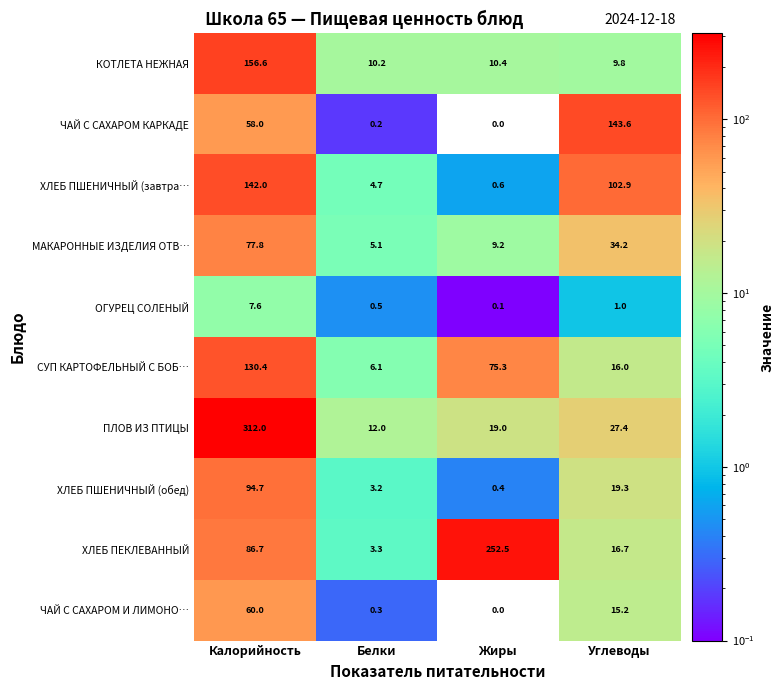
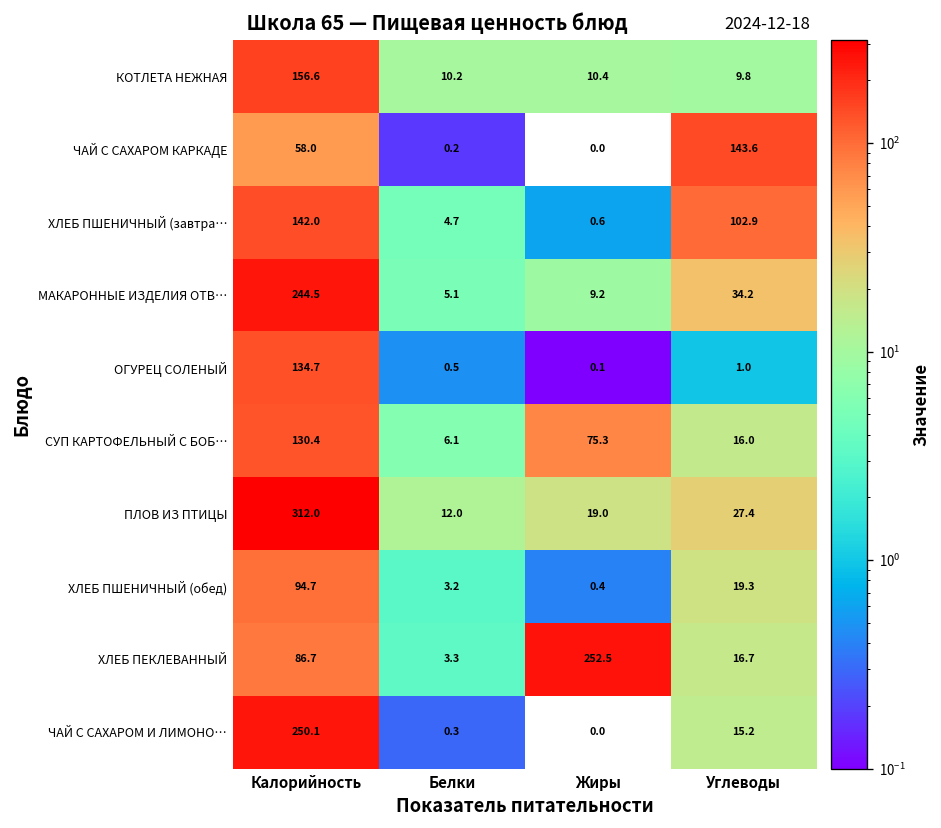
  {
    "КОТЛЕТА НЕЖНАЯ": {
      "Калорийность": 156.6,
      "Белки": 10.2,
      "Жиры": 10.4,
      "Углеводы": 9.8
    },
    "ЧАЙ С САХАРОМ КАРКАДЕ": {
      "Калорийность": 58.0,
      "Белки": 0.2,
      "Жиры": 0.0,
      "Углеводы": 143.6
    },
    "ХЛЕБ ПШЕНИЧНЫЙ (завтра…": {
      "Калорийность": 142.0,
      "Белки": 4.7,
      "Жиры": 0.6,
      "Углеводы": 102.9
    },
    "МАКАРОННЫЕ ИЗДЕЛИЯ ОТВ…": {
-     "Калорийность": 77.8,
+     "Калорийность": 244.5,
      "Белки": 5.1,
      "Жиры": 9.2,
      "Углеводы": 34.2
    },
    "ОГУРЕЦ СОЛЕНЫЙ": {
-     "Калорийность": 7.6,
+     "Калорийность": 134.7,
      "Белки": 0.5,
      "Жиры": 0.1,
      "Углеводы": 1.0
    },
    "СУП КАРТОФЕЛЬНЫЙ С БОБ…": {
      "Калорийность": 130.4,
      "Белки": 6.1,
      "Жиры": 75.3,
      "Углеводы": 16.0
    },
    "ПЛОВ ИЗ ПТИЦЫ": {
      "Калорийность": 312.0,
      "Белки": 12.0,
      "Жиры": 19.0,
      "Углеводы": 27.4
    },
    "ХЛЕБ ПШЕНИЧНЫЙ (обед)": {
      "Калорийность": 94.7,
      "Белки": 3.2,
      "Жиры": 0.4,
      "Углеводы": 19.3
    },
    "ХЛЕБ ПЕКЛЕВАННЫЙ": {
      "Калорийность": 86.7,
      "Белки": 3.3,
      "Жиры": 252.5,
      "Углеводы": 16.7
    },
    "ЧАЙ С САХАРОМ И ЛИМОНО…": {
-     "Калорийность": 60.0,
+     "Калорийность": 250.1,
      "Белки": 0.3,
      "Жиры": 0.0,
      "Углеводы": 15.2
    }
  }
